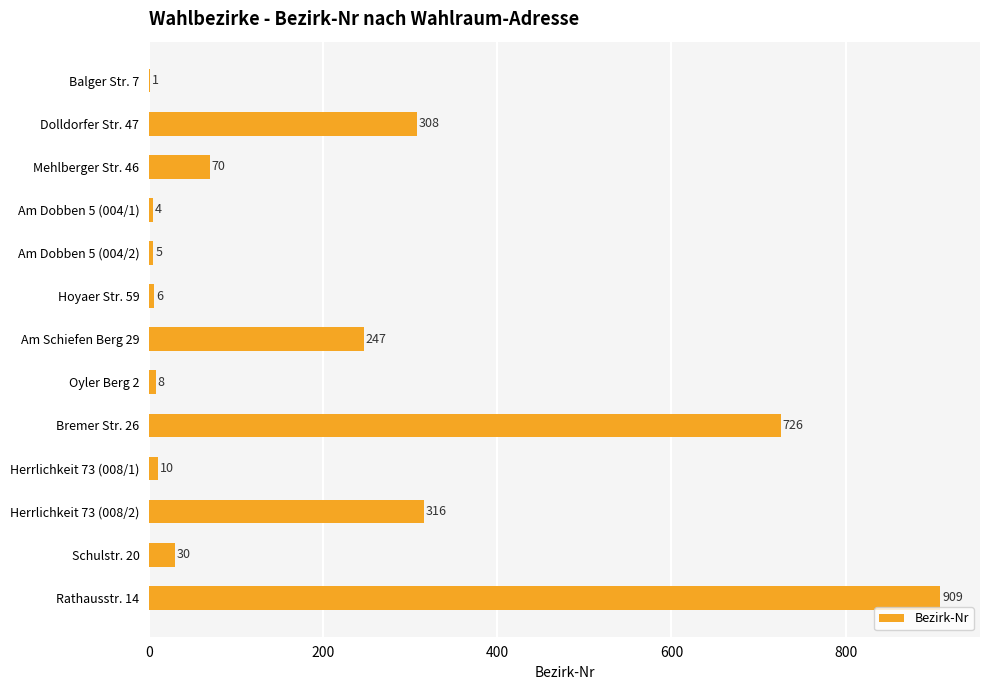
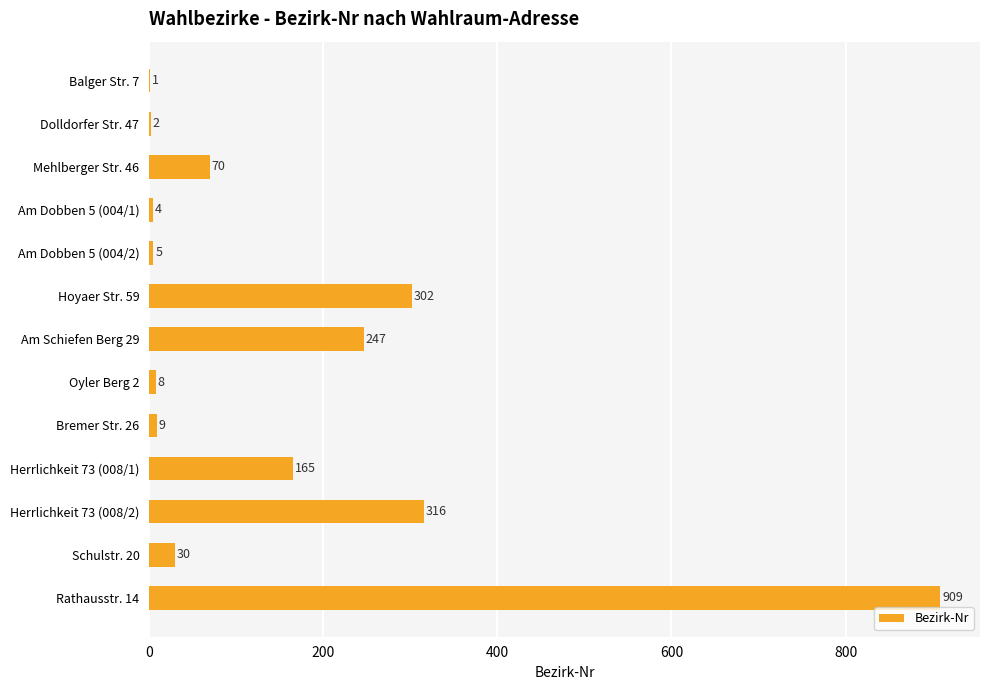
  {
    "Balger Str. 7": 1,
-   "Dolldorfer Str. 47": 308,
+   "Dolldorfer Str. 47": 2,
    "Mehlberger Str. 46": 70,
    "Am Dobben 5 (004/1)": 4,
    "Am Dobben 5 (004/2)": 5,
-   "Hoyaer Str. 59": 6,
+   "Hoyaer Str. 59": 302,
    "Am Schiefen Berg 29": 247,
    "Oyler Berg 2": 8,
-   "Bremer Str. 26": 726,
-   "Herrlichkeit 73 (008/1)": 10,
+   "Bremer Str. 26": 9,
+   "Herrlichkeit 73 (008/1)": 165,
    "Herrlichkeit 73 (008/2)": 316,
    "Schulstr. 20": 30,
    "Rathausstr. 14": 909
  }
